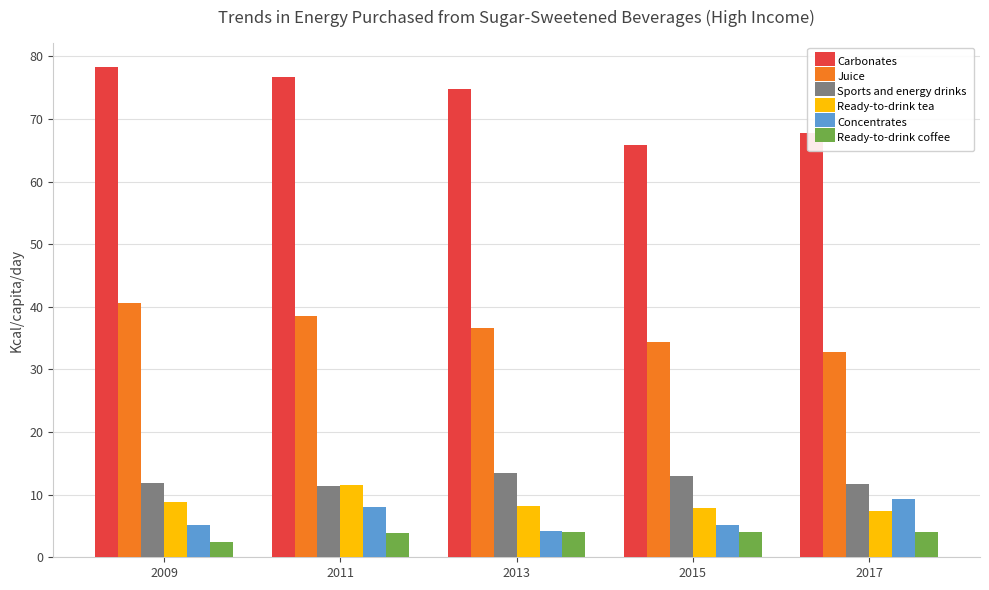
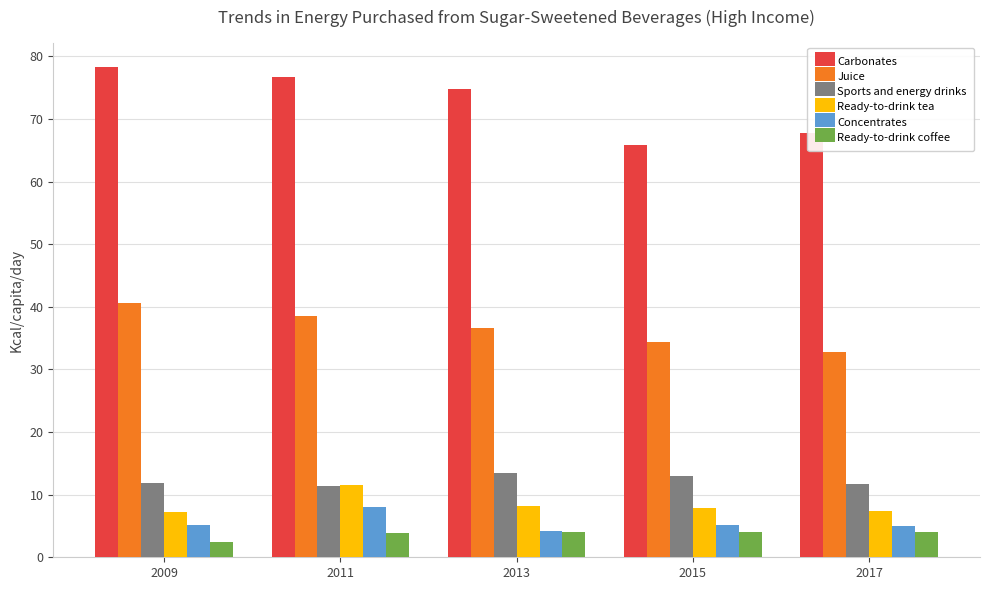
  {
    "Carbonates": {
      "2009": 78,
      "2011": 77,
      "2013": 75,
      "2015": 66
    },
    "Juice": {
      "2009": 41,
      "2011": 39,
      "2013": 37,
      "2015": 34,
      "2017": 33
    },
    "Sports and energy drinks": {
      "2009": 12,
      "2011": 11,
      "2013": 13,
      "2015": 13,
      "2017": 12
    },
    "Ready-to-drink tea": {
-     "2009": 9,
+     "2009": 7,
      "2011": 11,
      "2013": 8,
      "2015": 8,
      "2017": 7
    },
    "Concentrates": {
      "2009": 5,
      "2011": 8,
      "2013": 4,
      "2015": 5,
-     "2017": 9
+     "2017": 5
    },
    "Ready-to-drink coffee": {
      "2009": 2,
      "2011": 4,
      "2013": 4,
      "2015": 4,
      "2017": 4
    }
  }
